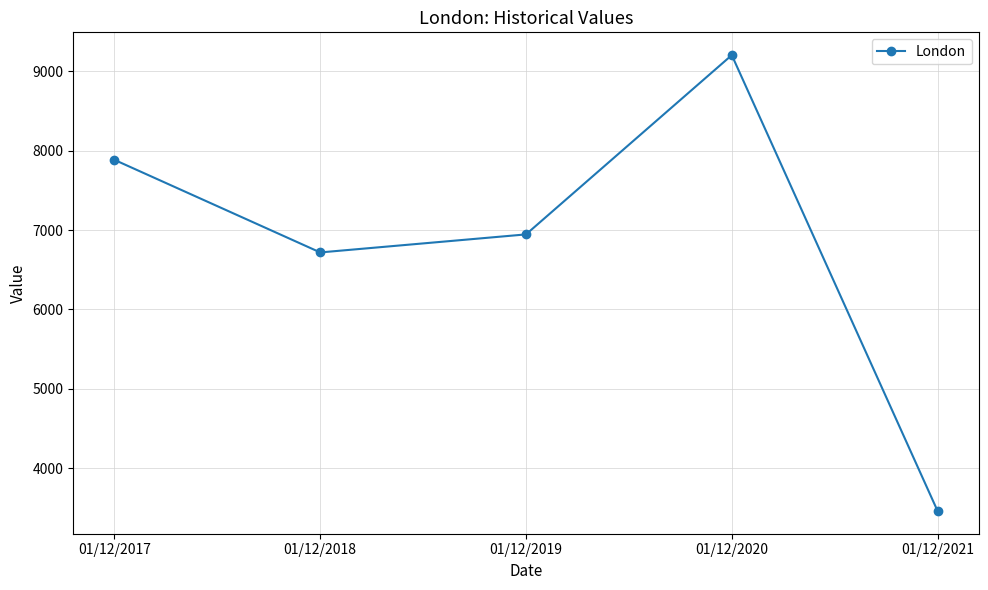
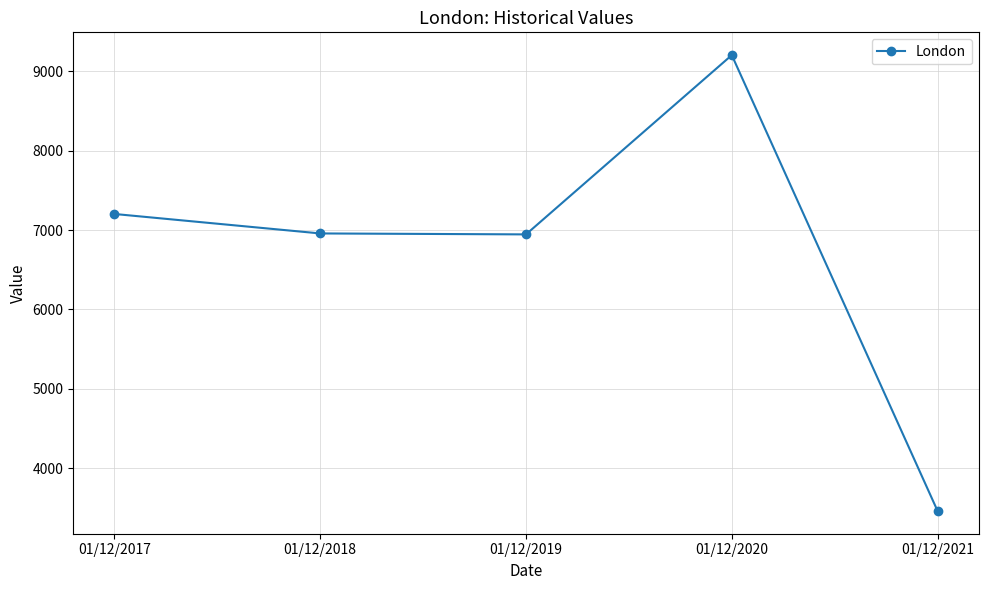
  {
-   "01/12/2017": 7900,
-   "01/12/2018": 6700,
+   "01/12/2017": 7200,
+   "01/12/2018": 7000,
    "01/12/2019": 6900,
    "01/12/2020": 9200,
    "01/12/2021": 3500
  }
